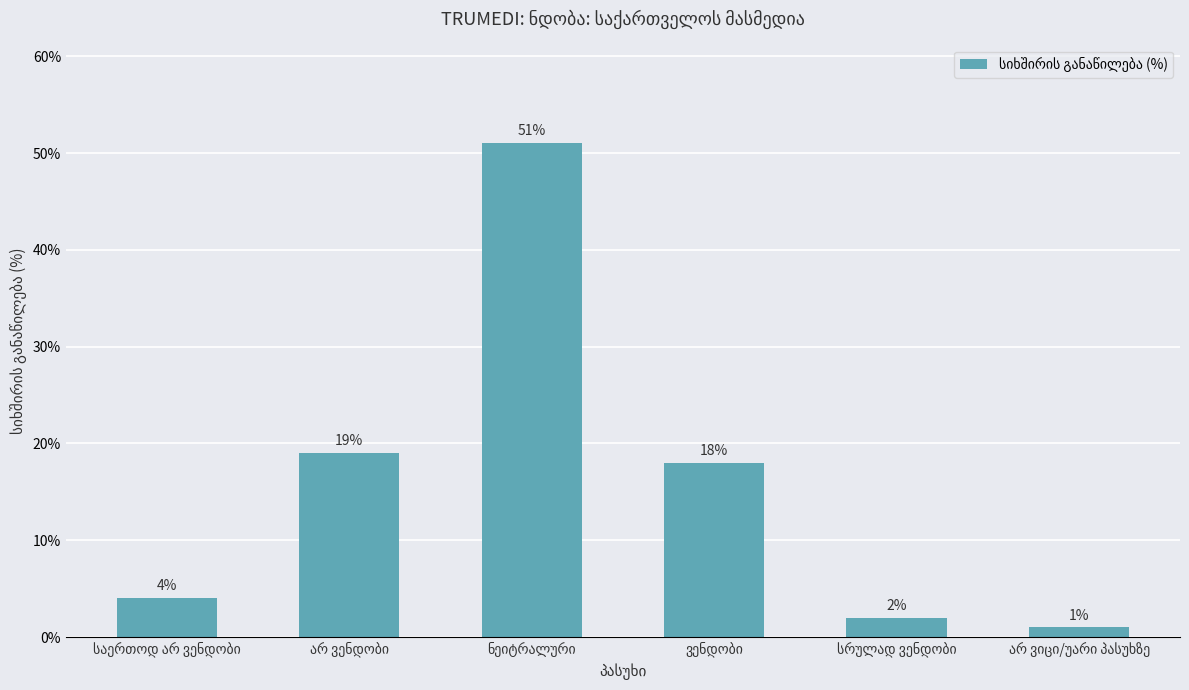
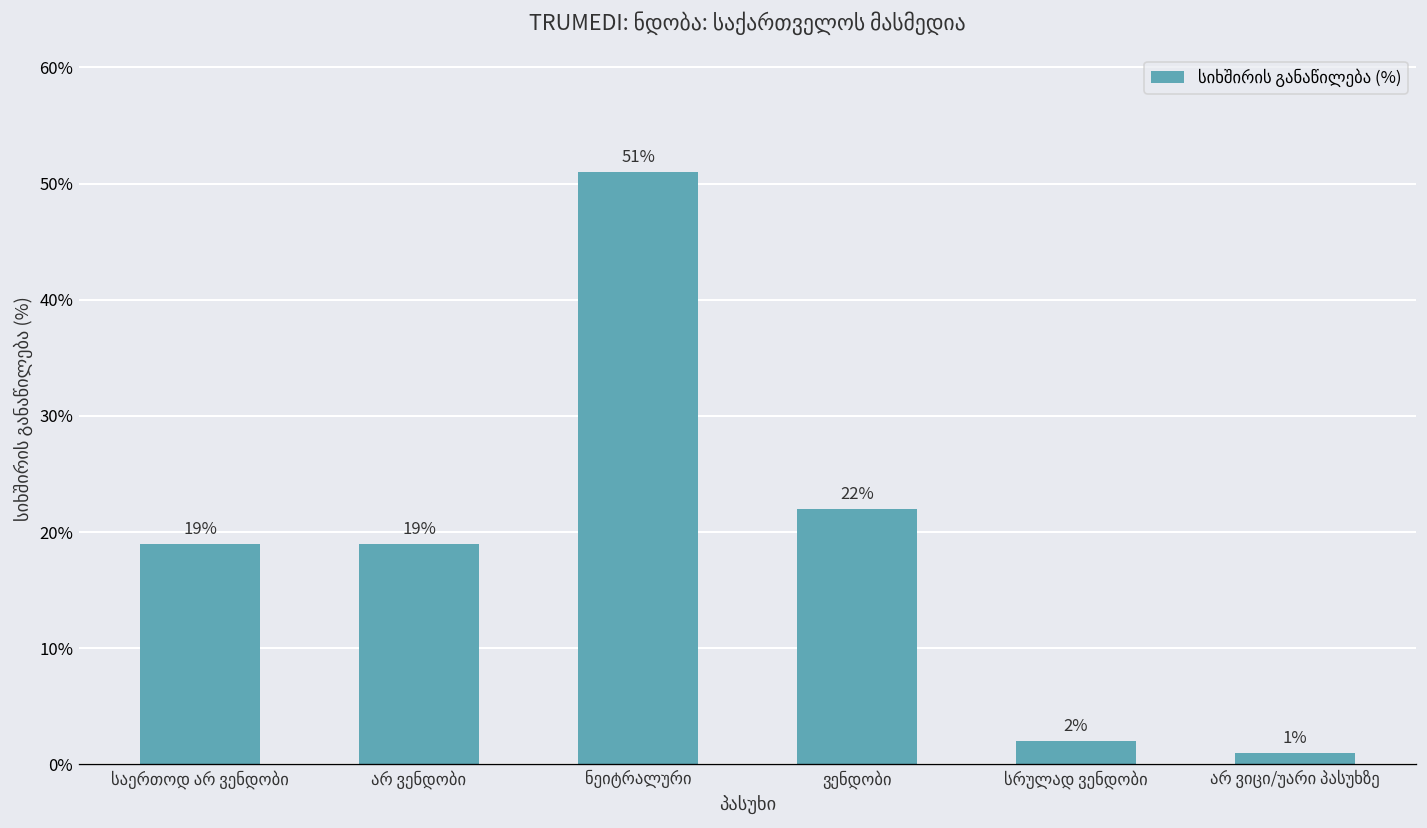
  {
-   "საერთოდ არ ვენდობი": "4%",
+   "საერთოდ არ ვენდობი": "19%",
    "არ ვენდობი": "19%",
    "ნეიტრალური": "51%",
-   "ვენდობი": "18%",
+   "ვენდობი": "22%",
    "სრულად ვენდობი": "2%",
    "არ ვიცი/უარი პასუხზე": "1%"
  }
